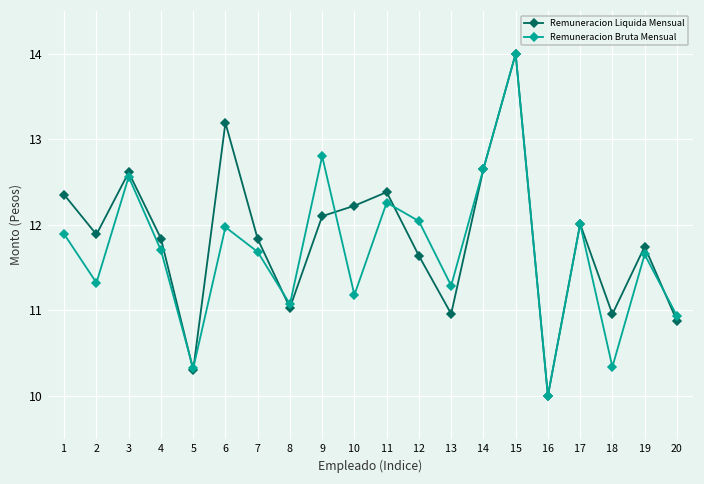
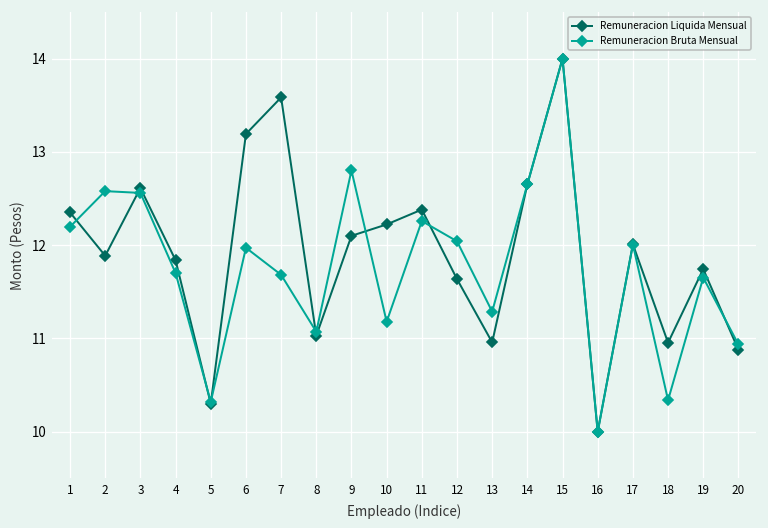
  {
    "Remuneracion Liquida Mensual": {
      "1": 12.4,
      "2": 11.9,
      "3": 12.6,
      "4": 11.8,
      "6": 13.2,
-     "7": 11.8,
+     "7": 13.6,
      "8": 11.0,
      "9": 12.1,
      "10": 12.2,
      "11": 12.4,
      "12": 11.6,
      "13": 11.0,
      "18": 11.0,
      "19": 11.7,
      "20": 10.9
    },
    "Remuneracion Bruta Mensual": {
-     "1": 11.9,
-     "2": 11.3,
+     "1": 12.2,
+     "2": 12.6,
      "3": 12.6,
      "4": 11.7,
      "6": 12.0,
      "7": 11.7,
      "8": 11.1,
      "9": 12.8,
      "10": 11.2,
      "11": 12.3,
      "12": 12.0,
      "13": 11.3,
      "18": 10.3,
      "19": 11.7,
      "20": 10.9
    }
  }
